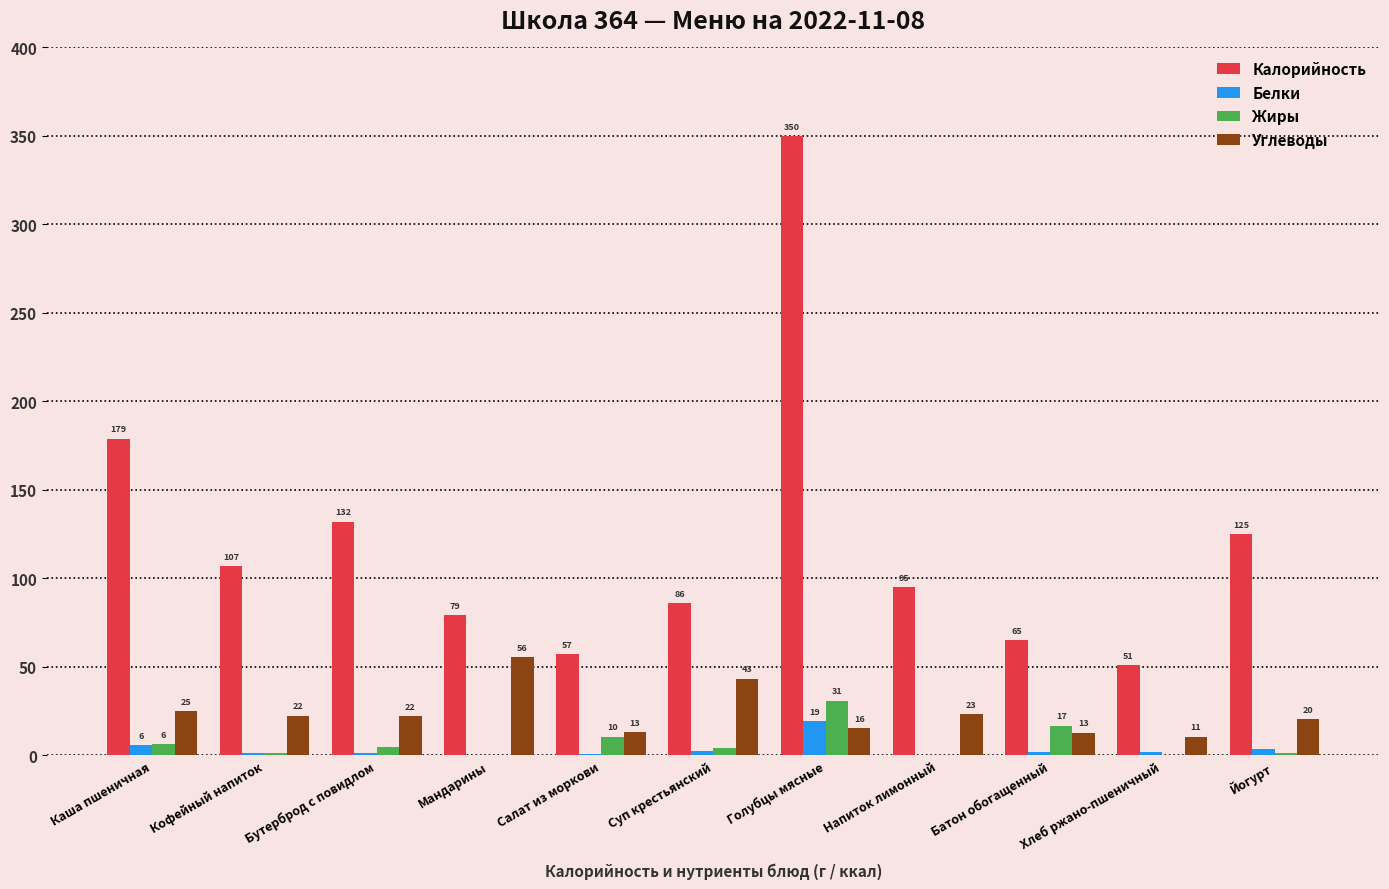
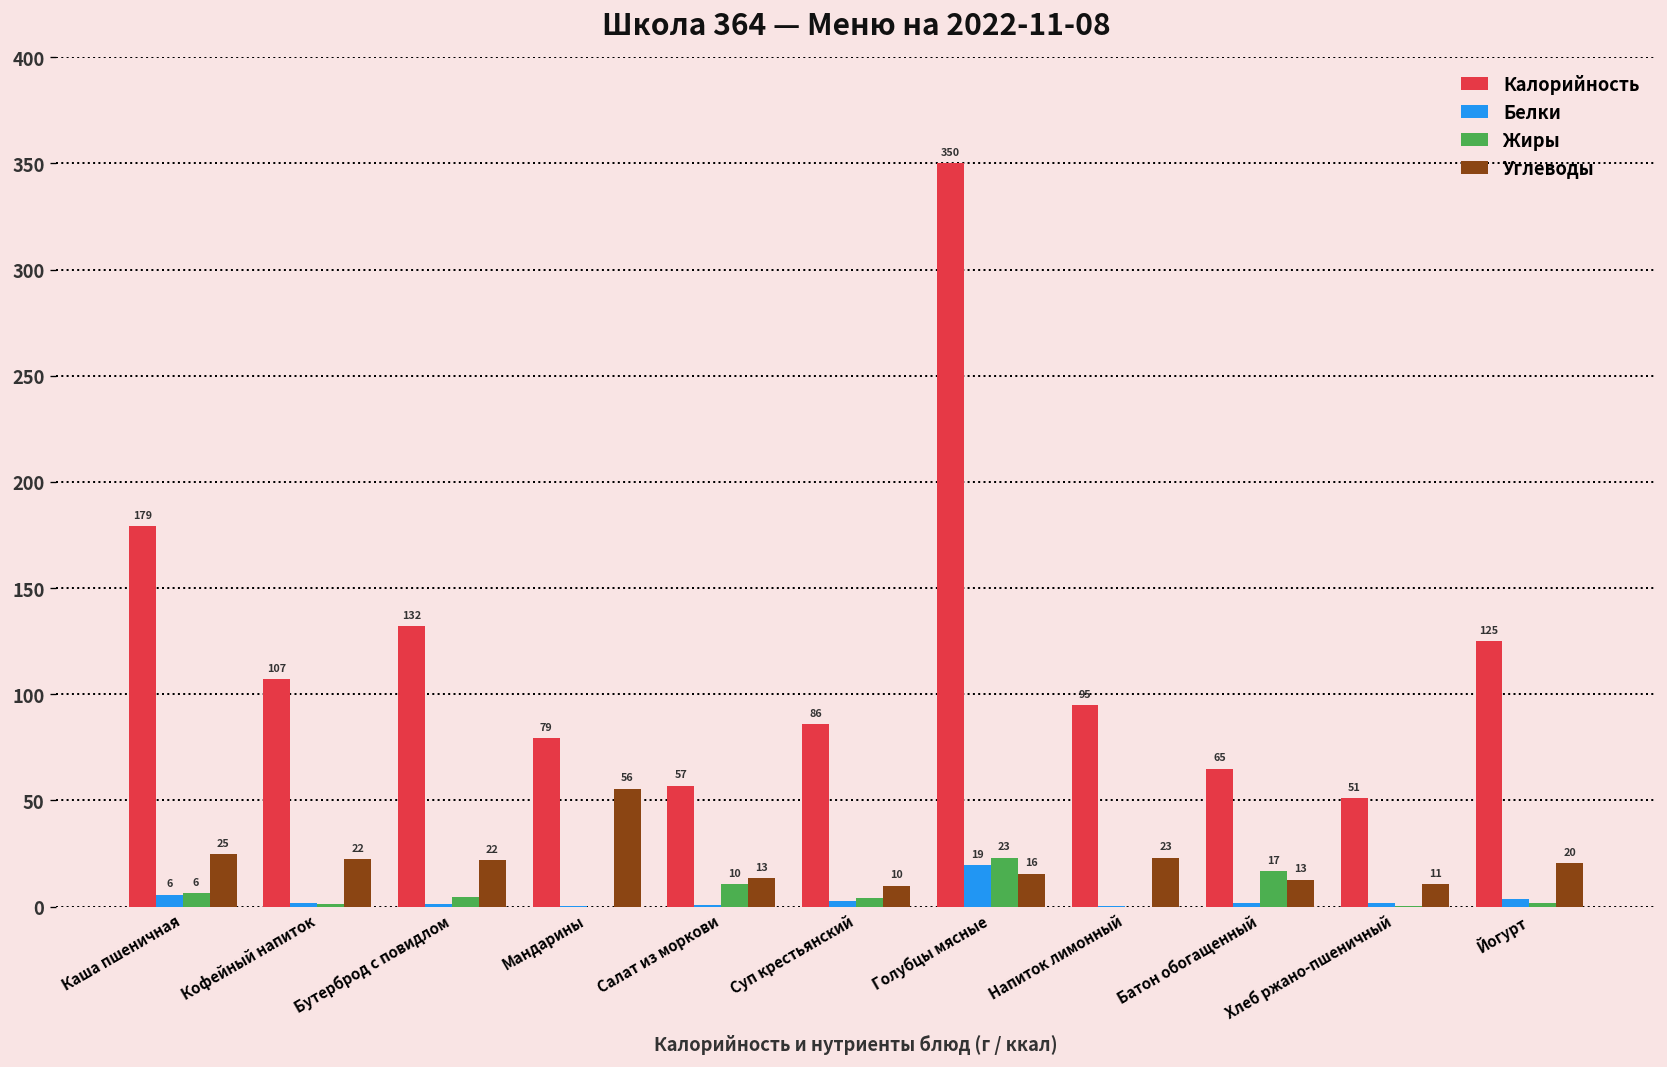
  {
    "Калорийность": {
      "Каша пшеничная": 179,
      "Кофейный напиток": 107,
      "Бутерброд с повидлом": 132,
      "Мандарины": 79,
      "Салат из моркови": 57,
      "Суп крестьянский": 86,
      "Голубцы мясные": 350,
      "Напиток лимонный": 95,
      "Батон обогащенный": 65,
      "Хлеб ржано-пшеничный": 51,
      "Йогурт": 125
    },
    "Белки": {
      "Каша пшеничная": 6,
      "Голубцы мясные": 19
    },
    "Жиры": {
      "Каша пшеничная": 6,
      "Салат из моркови": 10,
-     "Голубцы мясные": 31,
+     "Голубцы мясные": 23,
      "Батон обогащенный": 17
    },
    "Углеводы": {
      "Каша пшеничная": 25,
      "Кофейный напиток": 22,
      "Бутерброд с повидлом": 22,
      "Мандарины": 56,
      "Салат из моркови": 13,
-     "Суп крестьянский": 43,
+     "Суп крестьянский": 10,
      "Голубцы мясные": 16,
      "Напиток лимонный": 23,
      "Батон обогащенный": 13,
      "Хлеб ржано-пшеничный": 11,
      "Йогурт": 20
    }
  }
